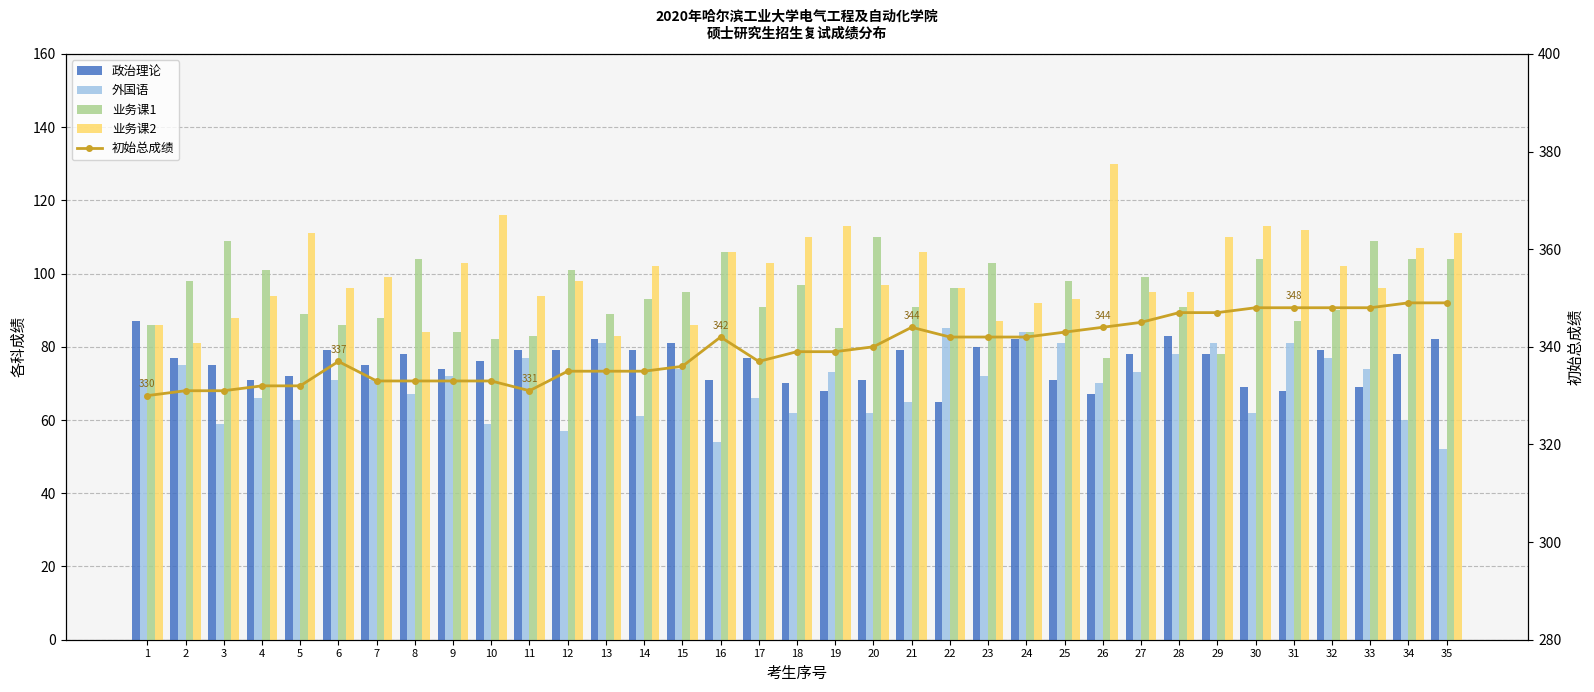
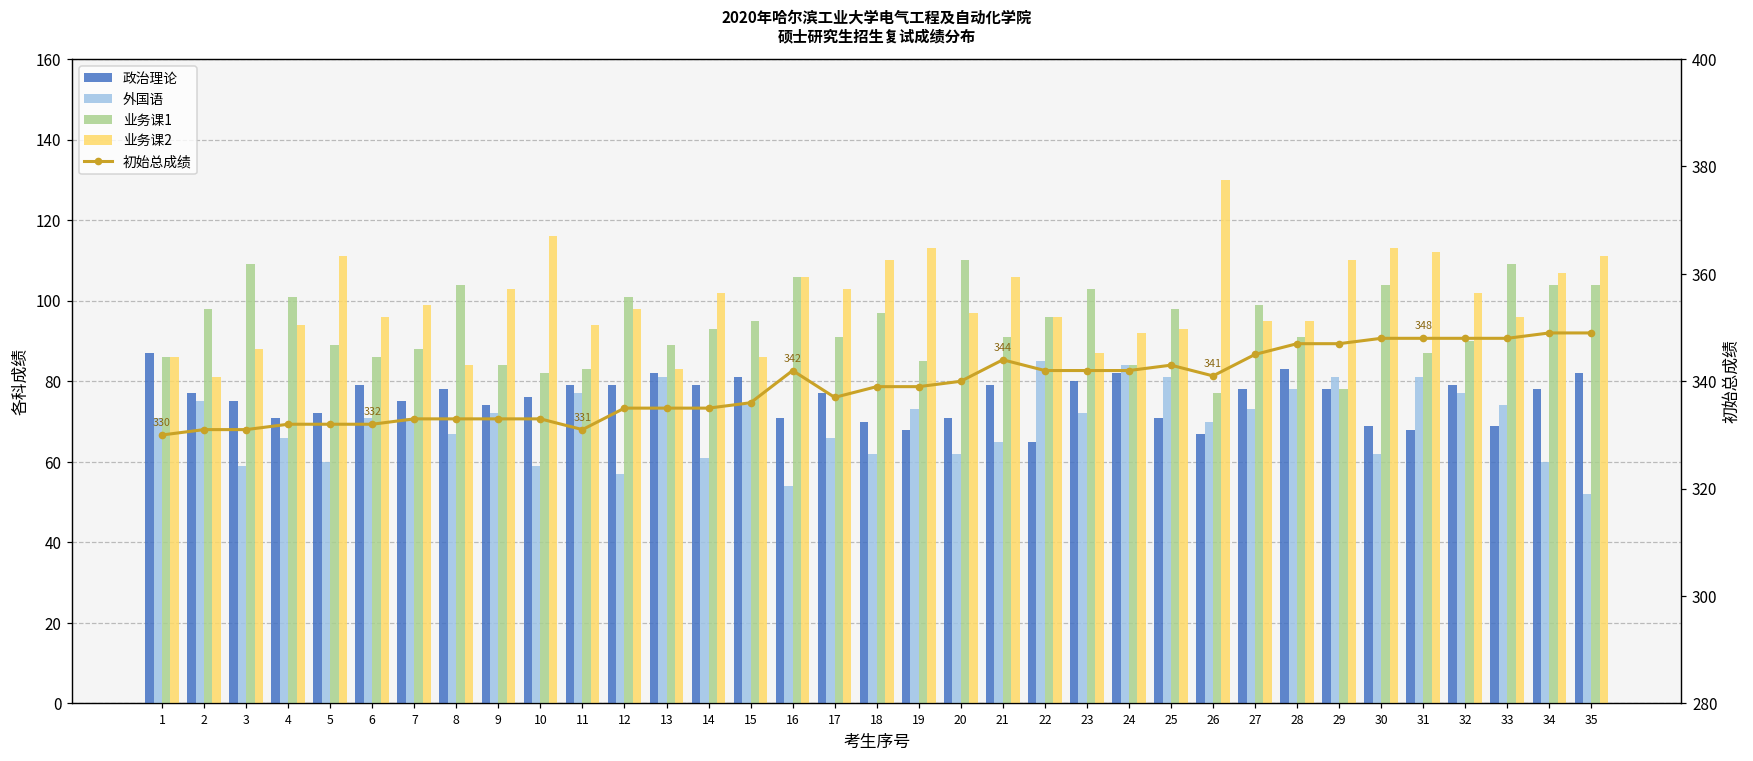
  {
    "初始总成绩": {
      "1": 330,
-     "6": 337,
+     "6": 332,
      "11": 331,
      "16": 342,
      "21": 344,
-     "26": 344,
+     "26": 341,
      "31": 348
    }
  }
